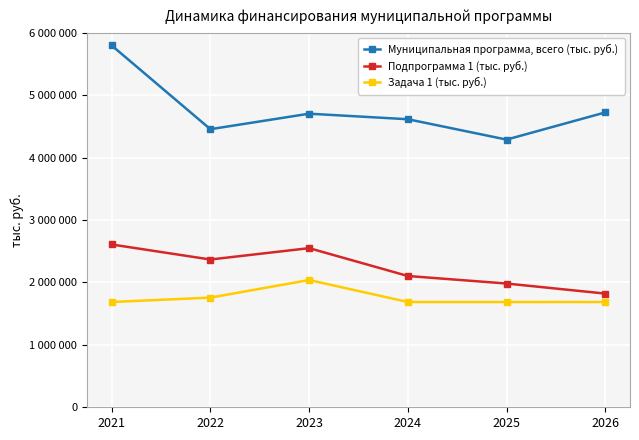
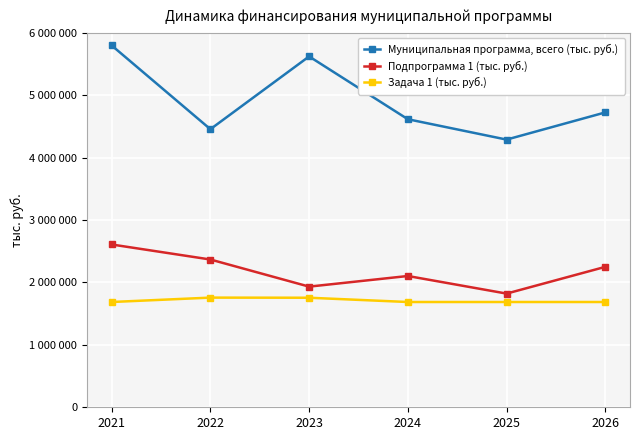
  {
    "Муниципальная программа, всего (тыс. руб.)": {
      "2021": 5800000,
      "2022": 4500000,
-     "2023": 4700000,
+     "2023": 5600000,
      "2024": 4600000,
      "2025": 4300000,
      "2026": 4700000
    },
    "Подпрограмма 1 (тыс. руб.)": {
      "2021": 2600000,
      "2022": 2400000,
-     "2023": 2500000,
+     "2023": 1900000,
      "2024": 2100000,
-     "2025": 2000000,
-     "2026": 1800000
+     "2025": 1800000,
+     "2026": 2200000
    },
    "Задача 1 (тыс. руб.)": {
      "2021": 1700000,
      "2022": 1800000,
-     "2023": 2000000,
+     "2023": 1800000,
      "2024": 1700000,
      "2025": 1700000,
      "2026": 1700000
    }
  }
